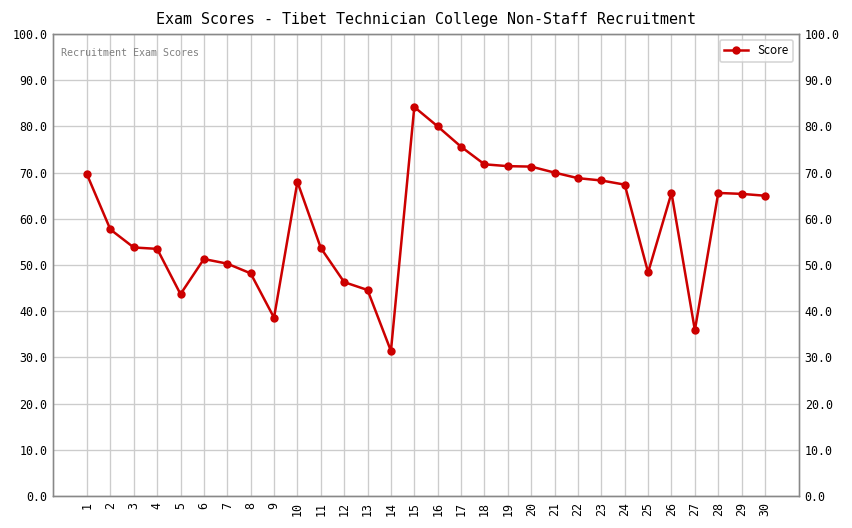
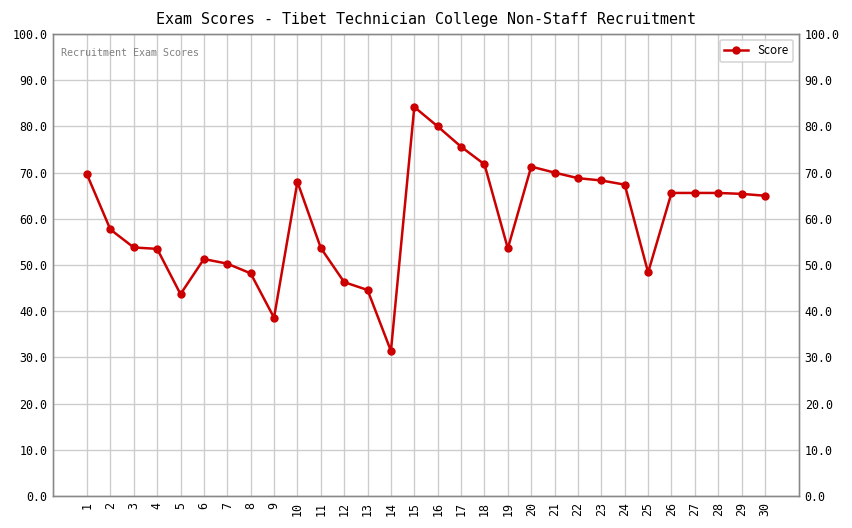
  {
    "1": 70,
    "2": 58,
    "3": 54,
    "4": 54,
    "5": 44,
    "6": 51,
    "7": 50,
    "8": 48,
    "9": 39,
    "10": 68,
    "11": 54,
    "12": 46,
    "13": 45,
    "14": 31,
    "15": 84,
    "16": 80,
    "17": 76,
    "18": 72,
-   "19": 71,
+   "19": 54,
    "20": 71,
    "21": 70,
    "22": 69,
    "23": 68,
    "24": 67,
    "25": 48,
    "26": 66,
-   "27": 36,
+   "27": 66,
    "28": 66,
    "29": 65,
    "30": 65
  }
